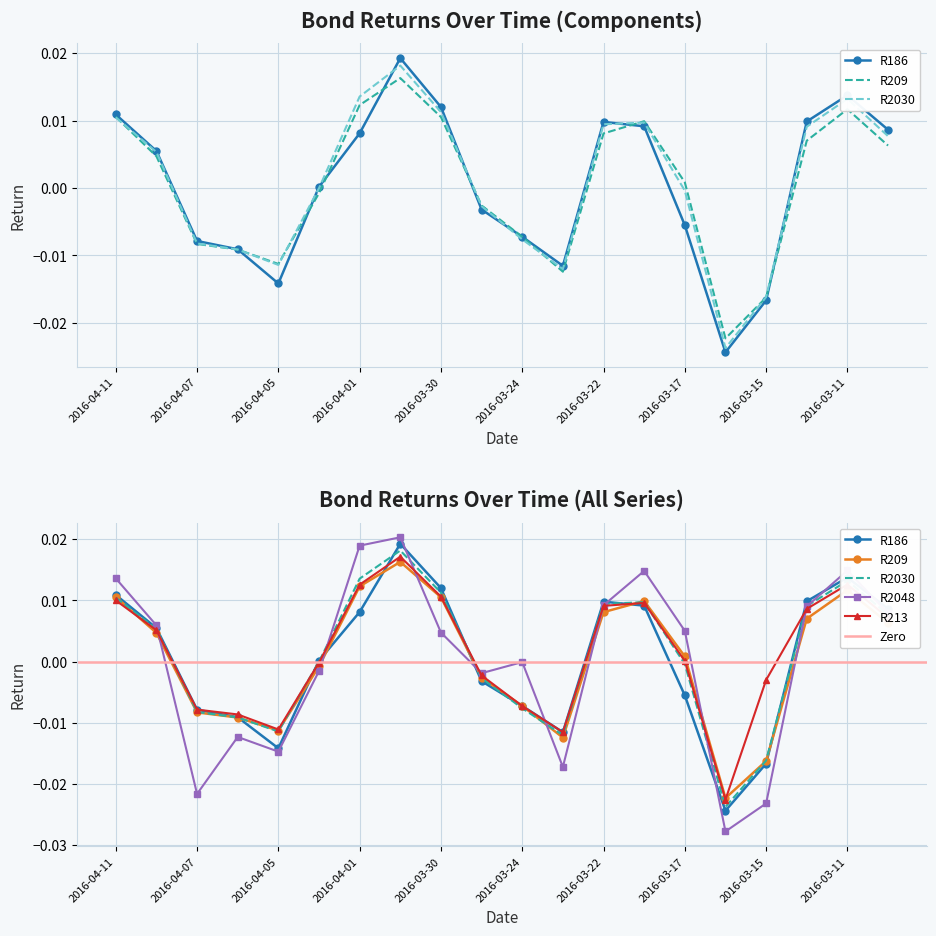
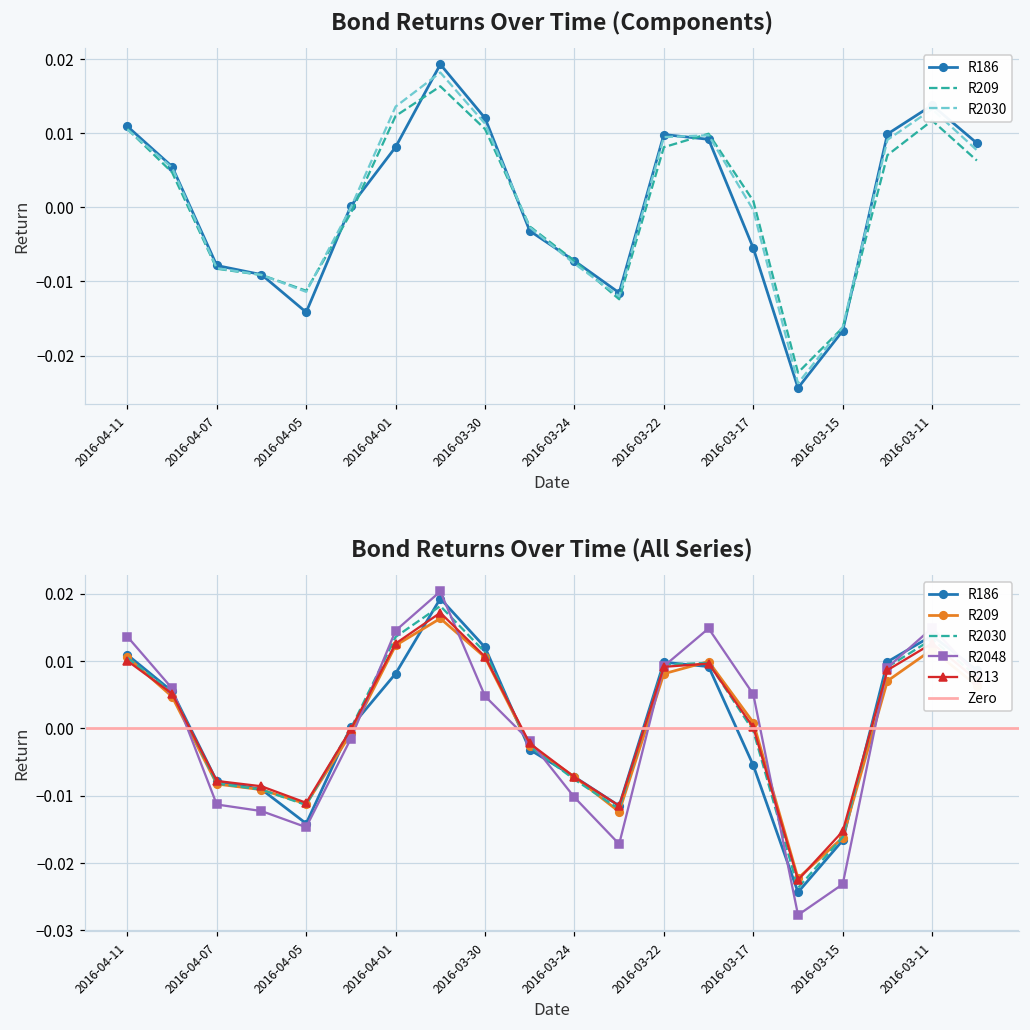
  {
    "Bond Returns Over Time (Components)": {
      "R186": {
        "2016-04-05": -0.014,
        "2016-04-01": 0.008,
        "2016-03-30": 0.012,
        "2016-03-17": -0.006,
        "2016-03-15": -0.017
      }
    },
    "Bond Returns Over Time (All Series)": {
      "R186": {
        "2016-04-05": -0.014,
        "2016-04-01": 0.008,
        "2016-03-30": 0.012,
        "2016-03-17": -0.006,
        "2016-03-15": -0.017
      },
      "R209": {
        "2016-03-22": 0.008,
        "2016-03-17": 0.001
      },
      "R2030": {
        "2016-04-01": 0.014,
        "2016-03-30": 0.011,
        "2016-03-17": 0.000
      },
      "R2048": {
        "2016-04-11": 0.014,
-       "2016-04-07": -0.022,
+       "2016-04-07": -0.011,
        "2016-04-05": -0.015,
-       "2016-04-01": 0.019,
+       "2016-04-01": 0.015,
        "2016-03-30": 0.005,
-       "2016-03-24": 0.000,
+       "2016-03-24": -0.010,
        "2016-03-17": 0.005,
        "2016-03-15": -0.023
      },
      "R213": {
        "2016-04-11": 0.010,
        "2016-03-17": 0.000,
-       "2016-03-15": -0.003
+       "2016-03-15": -0.015
      }
    }
  }
